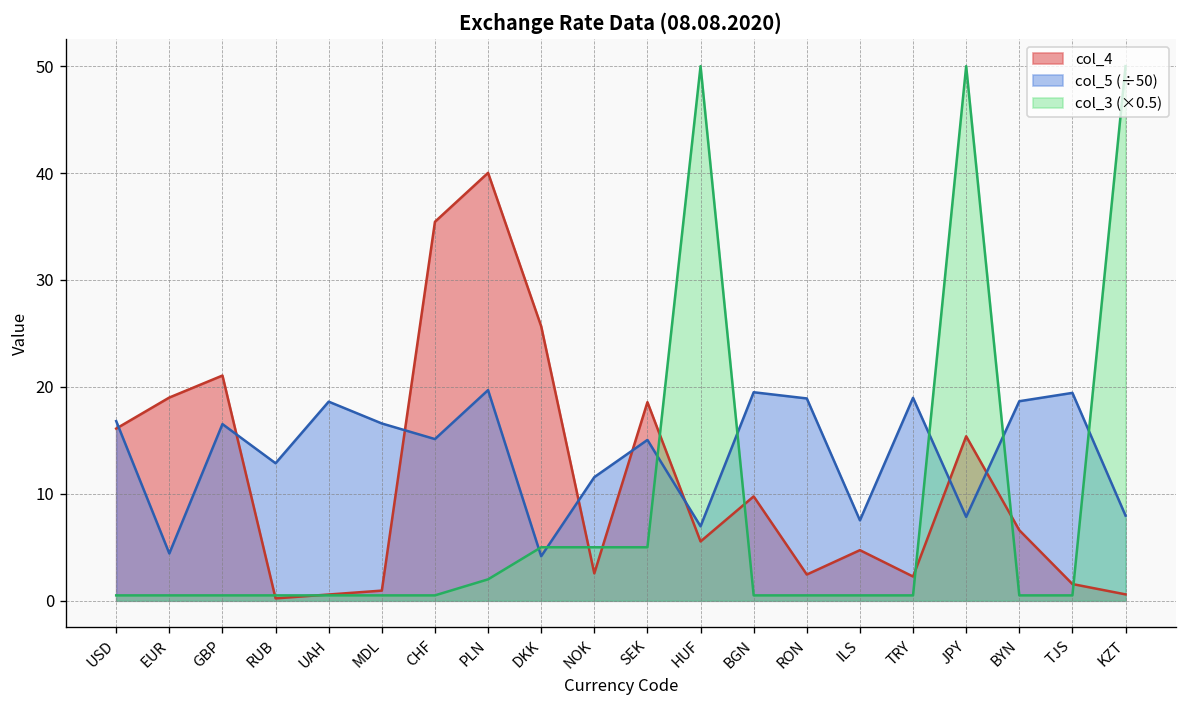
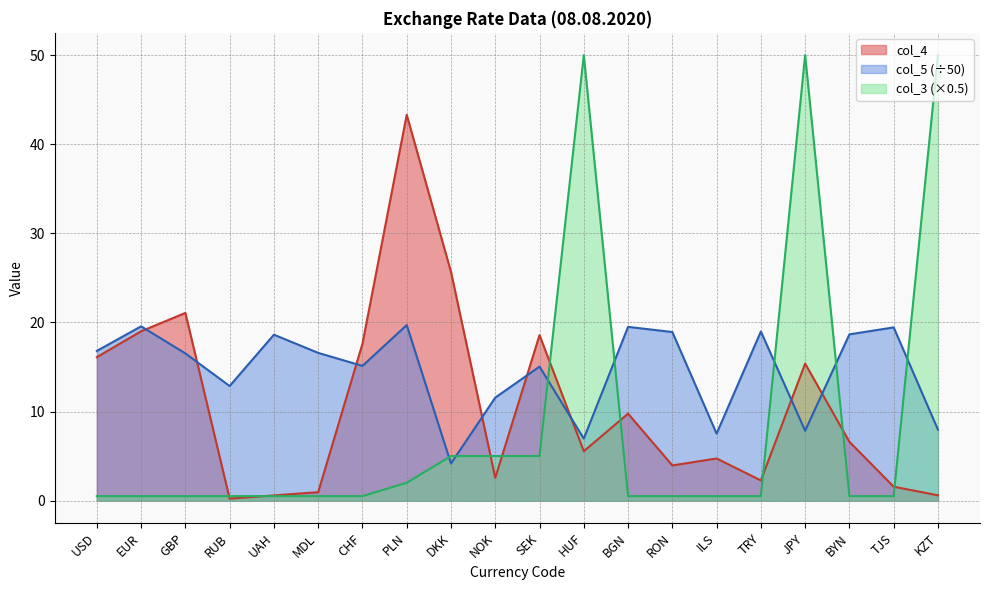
  {
    "col_4": {
      "USD": 16,
      "EUR": 19,
      "GBP": 21,
      "MDL": 1,
-     "CHF": 35,
-     "PLN": 40,
+     "CHF": 18,
+     "PLN": 43,
      "DKK": 26,
      "NOK": 3,
      "SEK": 19,
      "HUF": 6,
      "BGN": 10,
-     "RON": 2,
+     "RON": 4,
      "ILS": 5,
      "TRY": 2,
      "JPY": 15,
      "BYN": 7,
      "TJS": 2,
      "KZT": 1
    },
    "col_5 (÷50)": {
      "USD": 17,
-     "EUR": 4,
+     "EUR": 20,
      "GBP": 17,
      "RUB": 13,
      "UAH": 19,
      "MDL": 17,
      "CHF": 15,
      "PLN": 20,
      "DKK": 4,
      "NOK": 12,
      "SEK": 15,
      "HUF": 7,
      "BGN": 20,
      "RON": 19,
      "ILS": 8,
      "TRY": 19,
      "JPY": 8,
      "BYN": 19,
      "TJS": 19,
      "KZT": 8
    },
    "col_3 (×0.5)": {
      "USD": 1,
      "EUR": 1,
      "GBP": 1,
      "MDL": 1,
      "CHF": 1,
      "PLN": 2,
      "DKK": 5,
      "NOK": 5,
      "SEK": 5,
      "HUF": 50,
      "BGN": 1,
      "RON": 1,
      "ILS": 1,
      "TRY": 1,
      "JPY": 50,
      "BYN": 1,
      "TJS": 1
    }
  }
